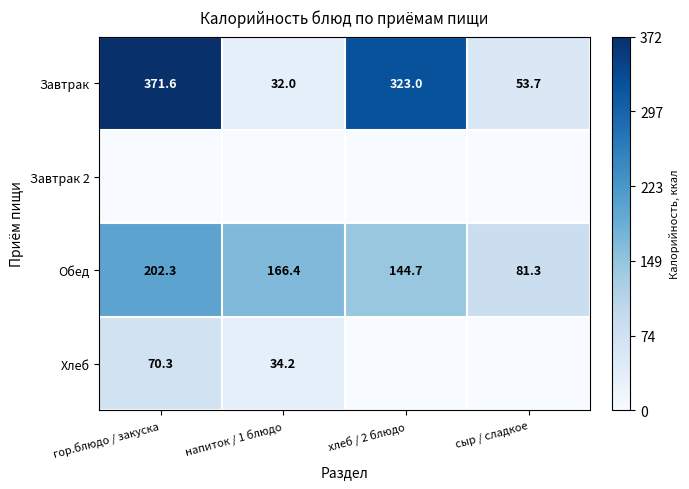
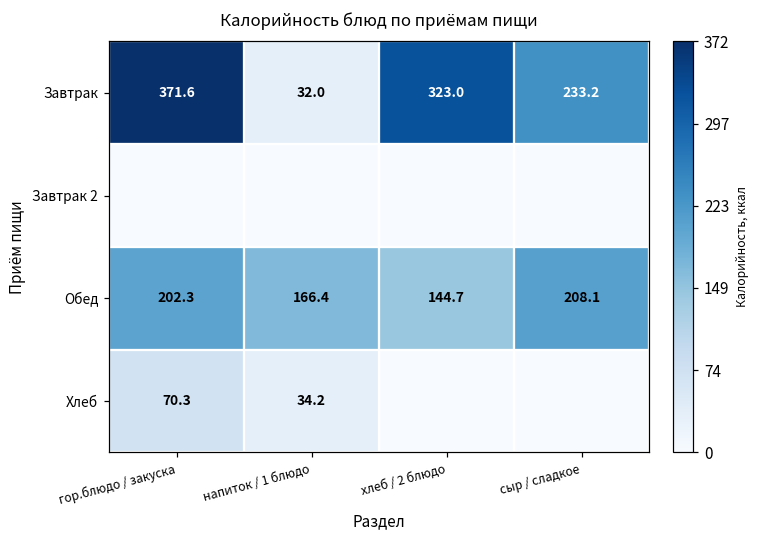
  {
    "Завтрак": {
      "гор.блюдо / закуска": 371.6,
      "напиток / 1 блюдо": 32.0,
      "хлеб / 2 блюдо": 323.0,
-     "сыр / сладкое": 53.7
+     "сыр / сладкое": 233.2
    },
    "Обед": {
      "гор.блюдо / закуска": 202.3,
      "напиток / 1 блюдо": 166.4,
      "хлеб / 2 блюдо": 144.7,
-     "сыр / сладкое": 81.3
+     "сыр / сладкое": 208.1
    },
    "Хлеб": {
      "гор.блюдо / закуска": 70.3,
      "напиток / 1 блюдо": 34.2
    }
  }
